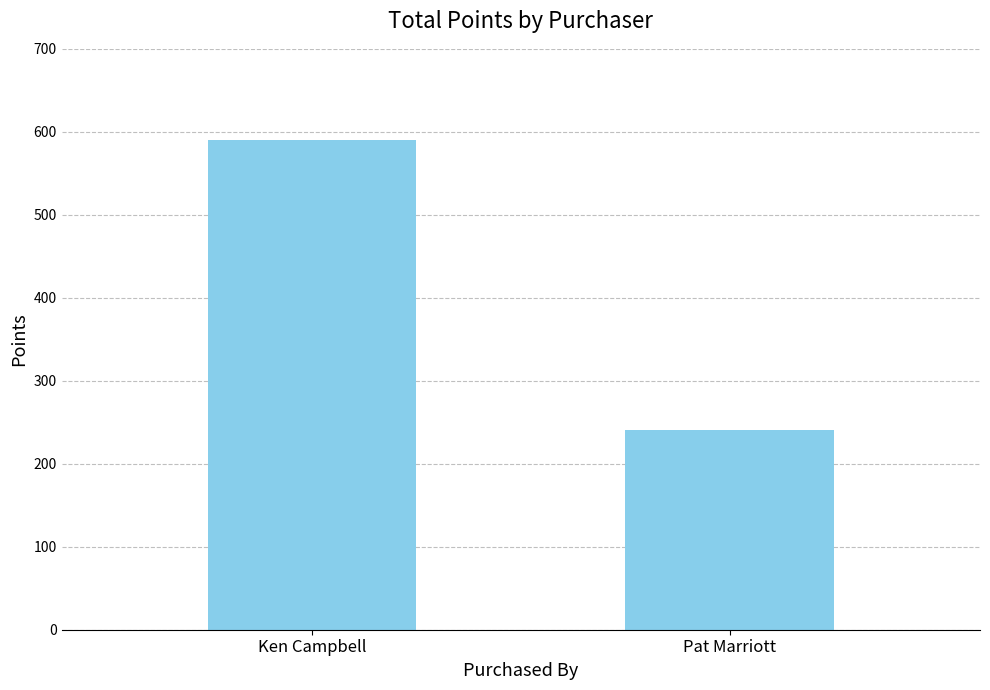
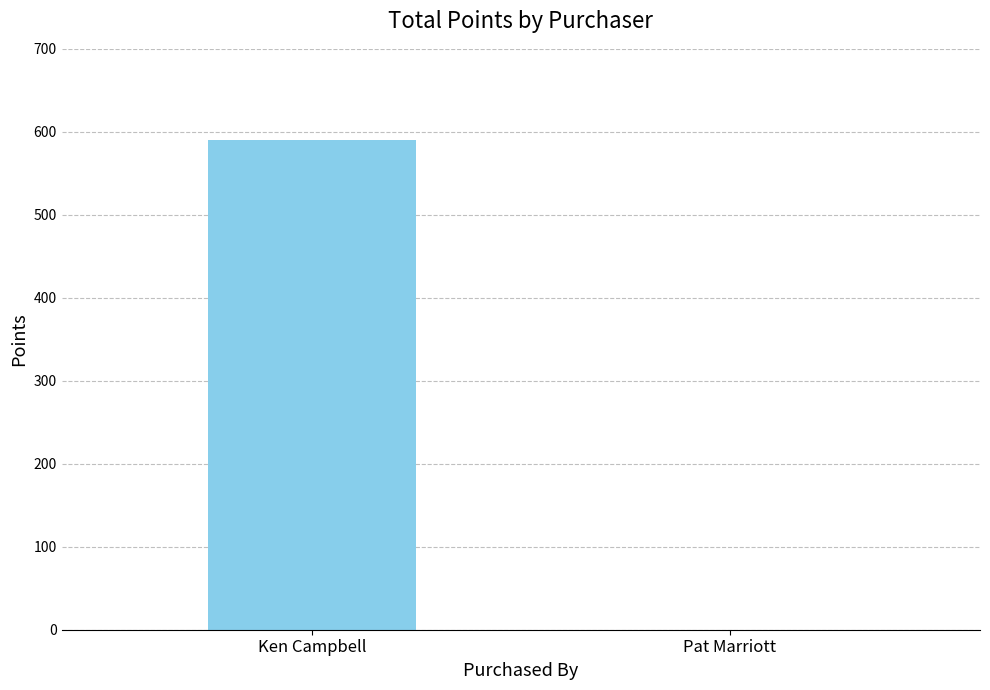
  {
    "Ken Campbell": 590,
-   "Pat Marriott": 240
+   "Pat Marriott": 0
  }
